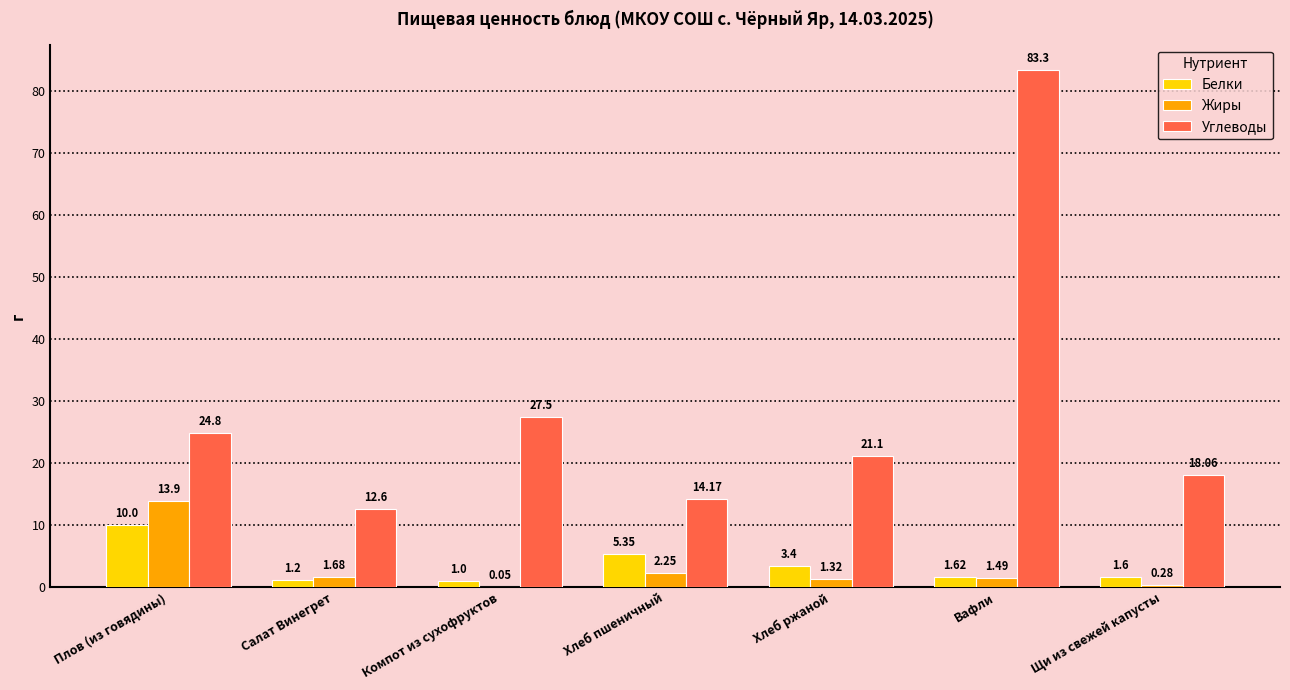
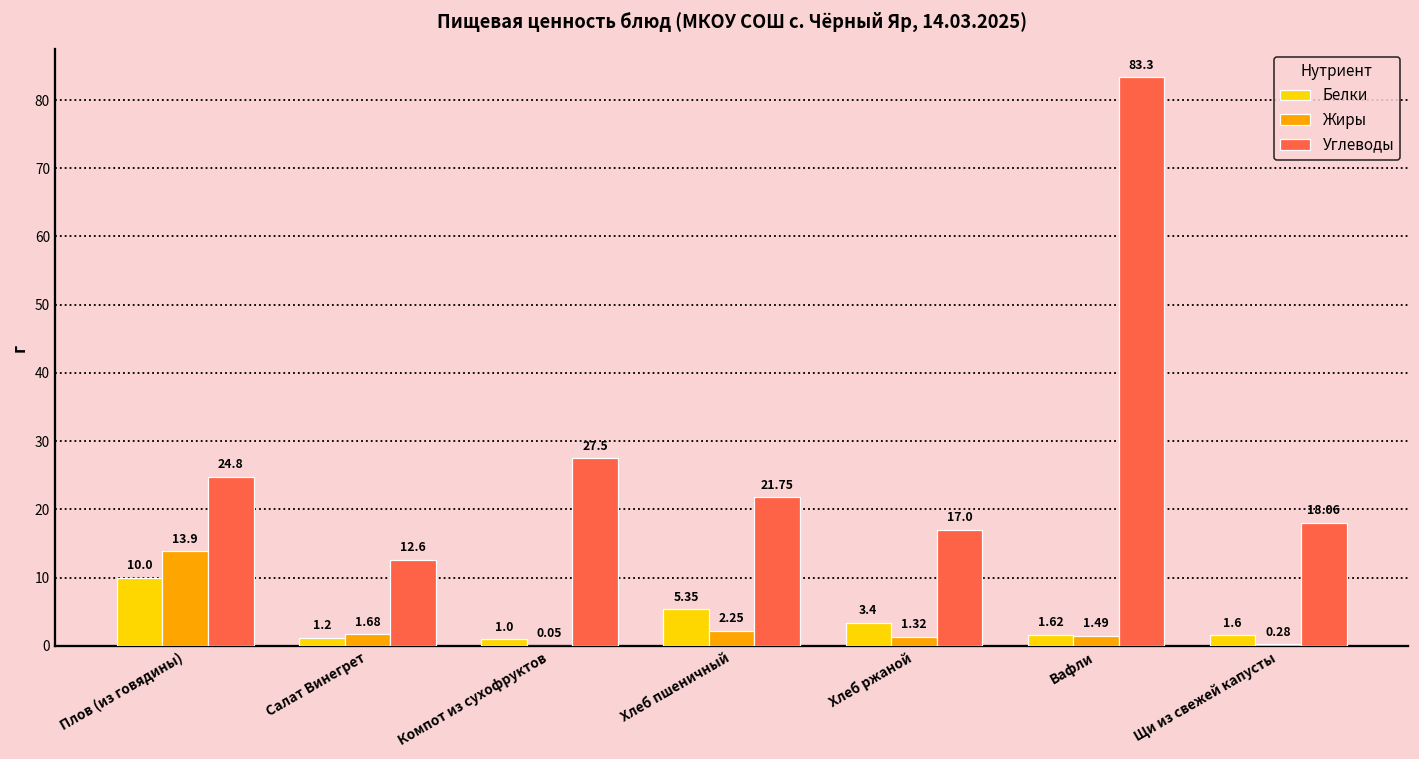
  {
    "Углеводы": {
      "Плов (из говядины)": 24.8,
      "Салат Винегрет": 12.6,
      "Компот из сухофруктов": 27.5,
-     "Хлеб пшеничный": 14.17,
-     "Хлеб ржаной": 21.1,
+     "Хлеб пшеничный": 21.75,
+     "Хлеб ржаной": 17.0,
      "Вафли": 83.3,
      "Щи из свежей капусты": 18.06
    }
  }
